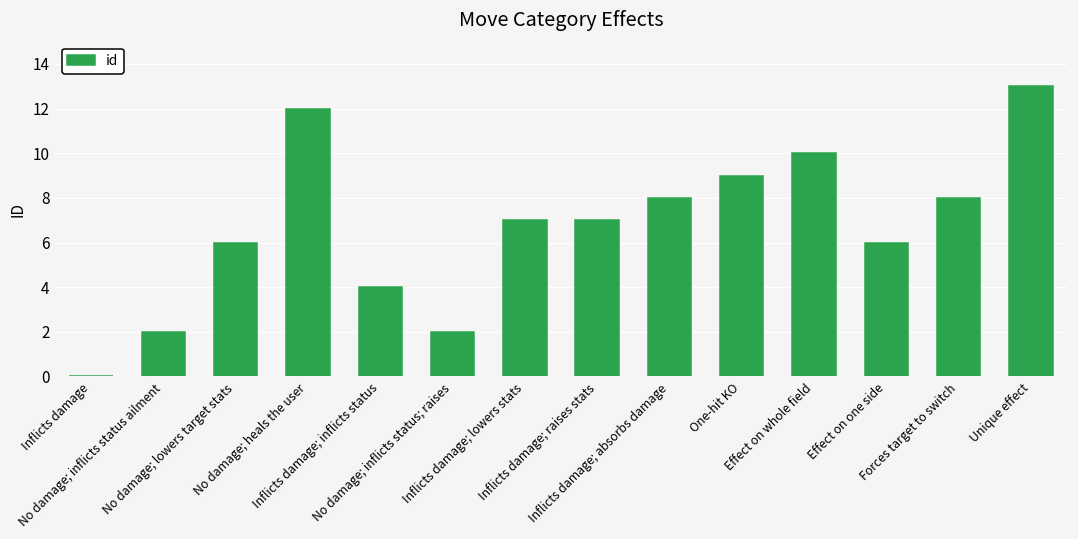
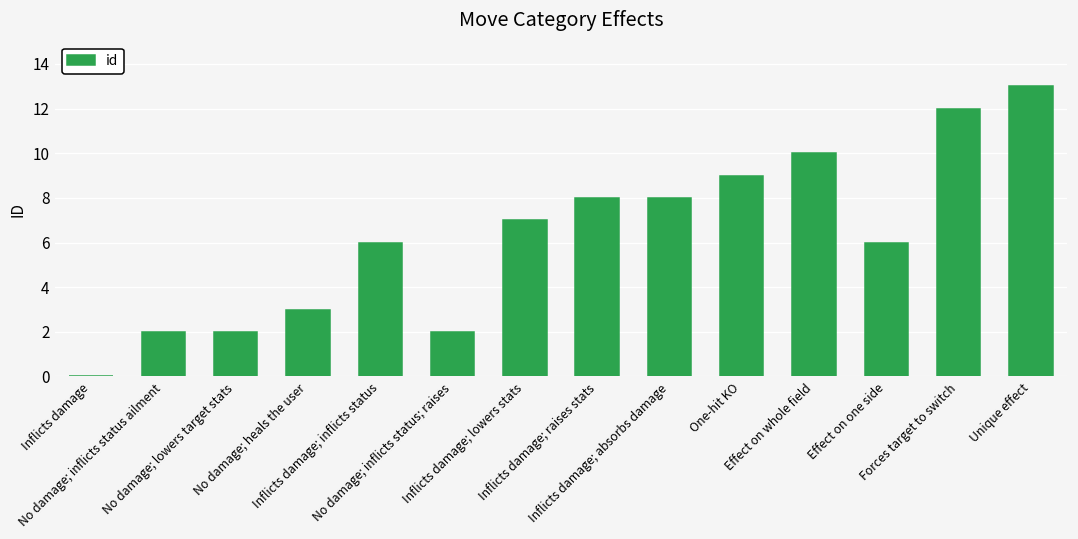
  {
    "Inflicts damage": 0,
    "No damage; inflicts status ailment": 2,
-   "No damage; lowers target stats": 6,
-   "No damage; heals the user": 12,
-   "Inflicts damage; inflicts status": 4,
+   "No damage; lowers target stats": 2,
+   "No damage; heals the user": 3,
+   "Inflicts damage; inflicts status": 6,
    "No damage; inflicts status; raises": 2,
    "Inflicts damage; lowers stats": 7,
-   "Inflicts damage; raises stats": 7,
+   "Inflicts damage; raises stats": 8,
    "Inflicts damage; absorbs damage": 8,
    "One-hit KO": 9,
    "Effect on whole field": 10,
    "Effect on one side": 6,
-   "Forces target to switch": 8,
+   "Forces target to switch": 12,
    "Unique effect": 13
  }
